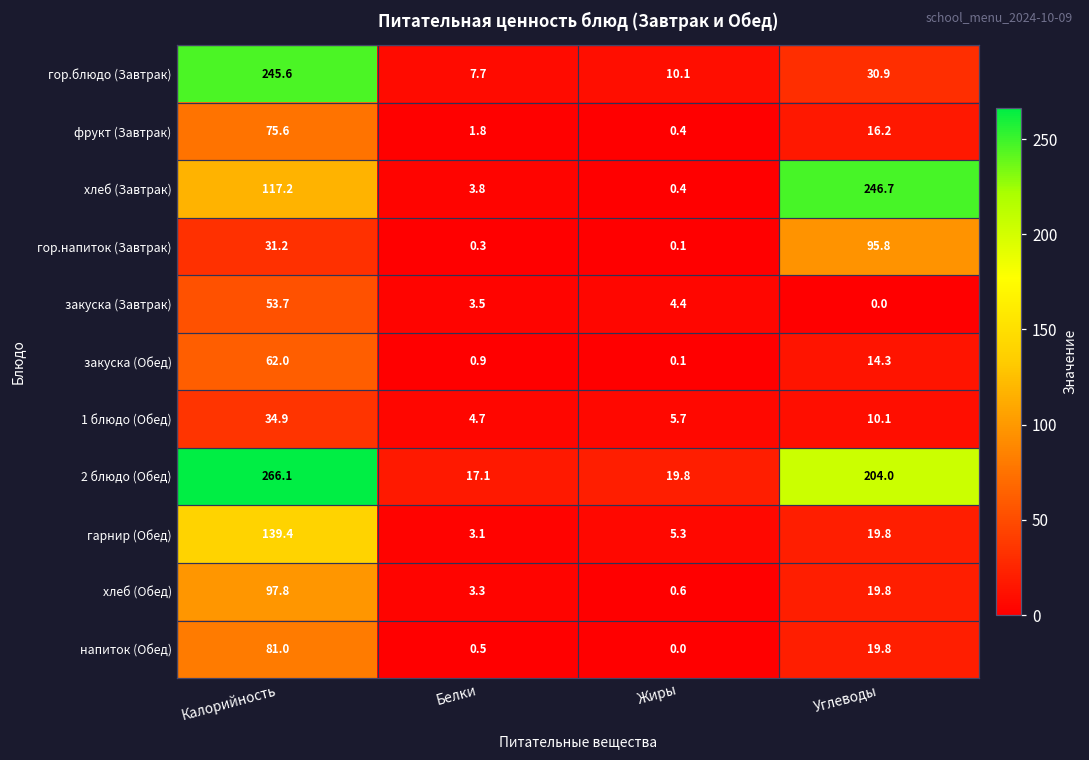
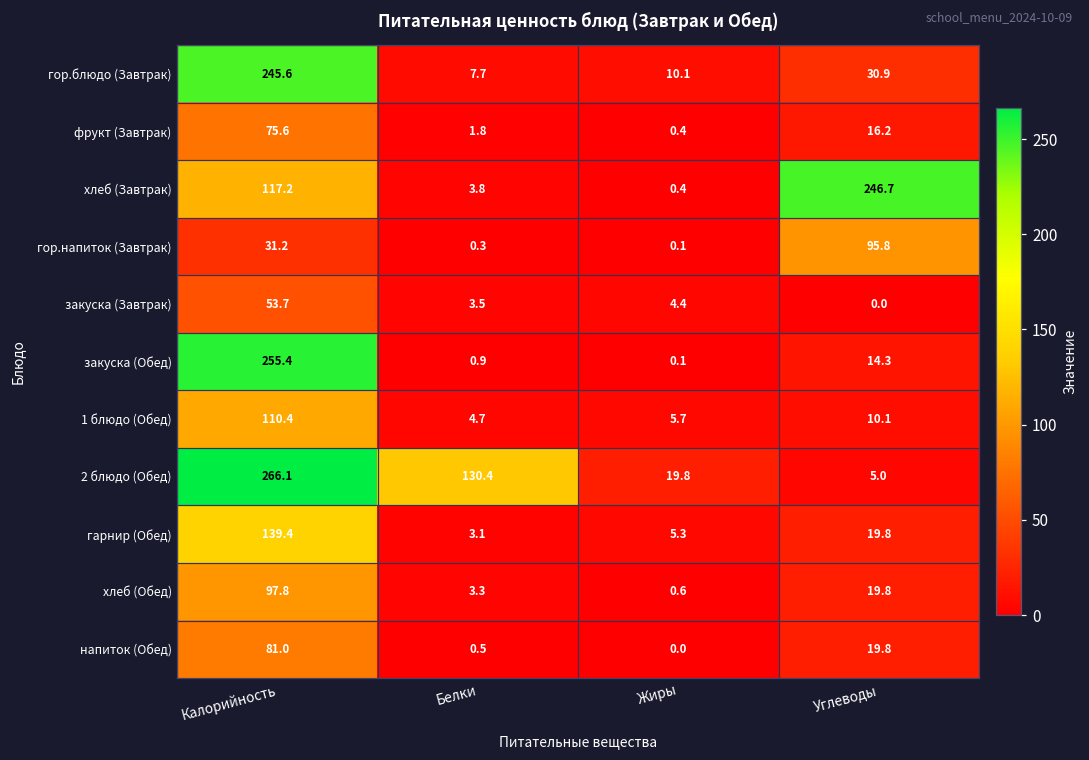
  {
    "гор.блюдо (Завтрак)": {
      "Калорийность": 245.6,
      "Белки": 7.7,
      "Жиры": 10.1,
      "Углеводы": 30.9
    },
    "фрукт (Завтрак)": {
      "Калорийность": 75.6,
      "Белки": 1.8,
      "Жиры": 0.4,
      "Углеводы": 16.2
    },
    "хлеб (Завтрак)": {
      "Калорийность": 117.2,
      "Белки": 3.8,
      "Жиры": 0.4,
      "Углеводы": 246.7
    },
    "гор.напиток (Завтрак)": {
      "Калорийность": 31.2,
      "Белки": 0.3,
      "Жиры": 0.1,
      "Углеводы": 95.8
    },
    "закуска (Завтрак)": {
      "Калорийность": 53.7,
      "Белки": 3.5,
      "Жиры": 4.4,
      "Углеводы": 0.0
    },
    "закуска (Обед)": {
-     "Калорийность": 62.0,
+     "Калорийность": 255.4,
      "Белки": 0.9,
      "Жиры": 0.1,
      "Углеводы": 14.3
    },
    "1 блюдо (Обед)": {
-     "Калорийность": 34.9,
+     "Калорийность": 110.4,
      "Белки": 4.7,
      "Жиры": 5.7,
      "Углеводы": 10.1
    },
    "2 блюдо (Обед)": {
      "Калорийность": 266.1,
-     "Белки": 17.1,
+     "Белки": 130.4,
      "Жиры": 19.8,
-     "Углеводы": 204.0
+     "Углеводы": 5.0
    },
    "гарнир (Обед)": {
      "Калорийность": 139.4,
      "Белки": 3.1,
      "Жиры": 5.3,
      "Углеводы": 19.8
    },
    "хлеб (Обед)": {
      "Калорийность": 97.8,
      "Белки": 3.3,
      "Жиры": 0.6,
      "Углеводы": 19.8
    },
    "напиток (Обед)": {
      "Калорийность": 81.0,
      "Белки": 0.5,
      "Жиры": 0.0,
      "Углеводы": 19.8
    }
  }
